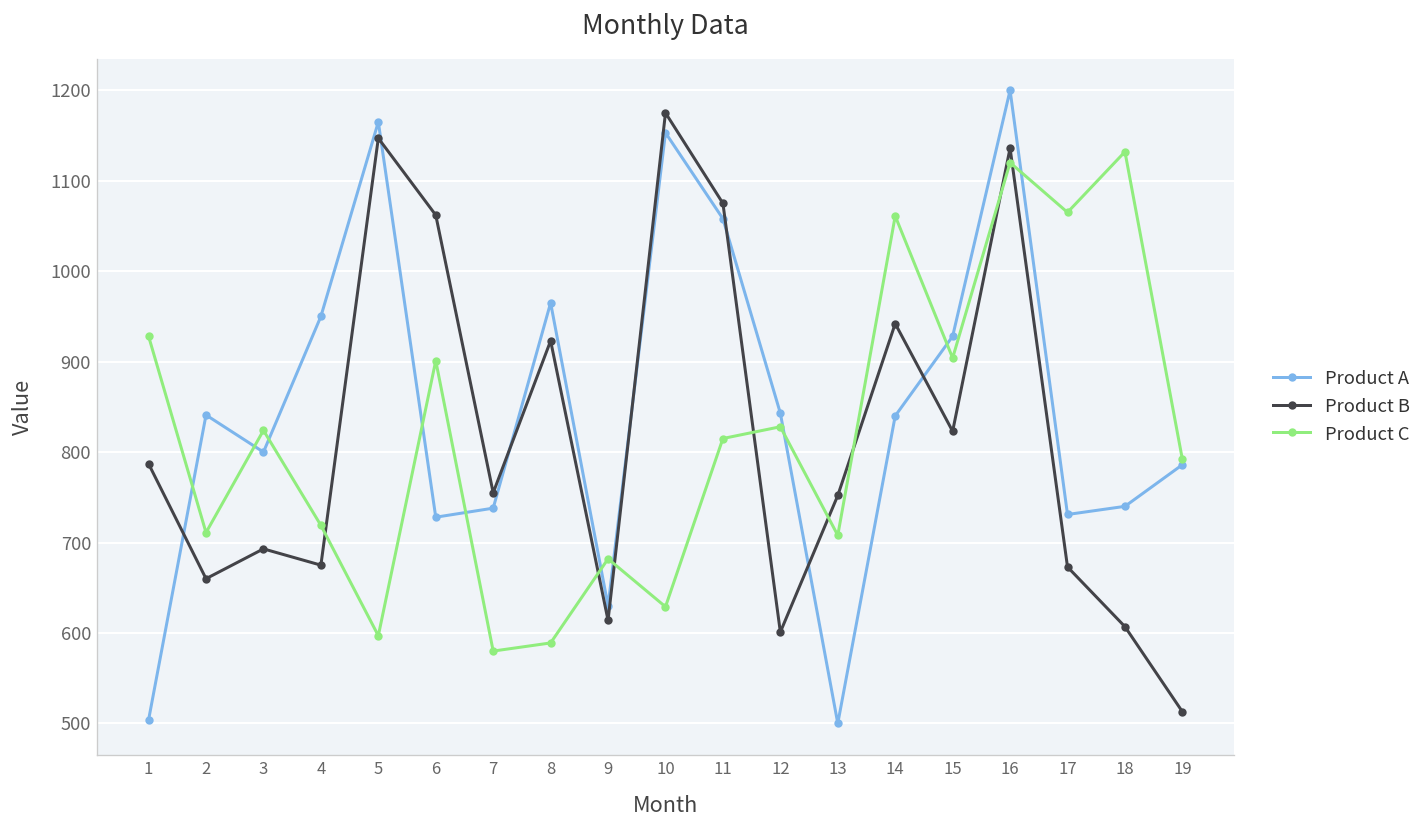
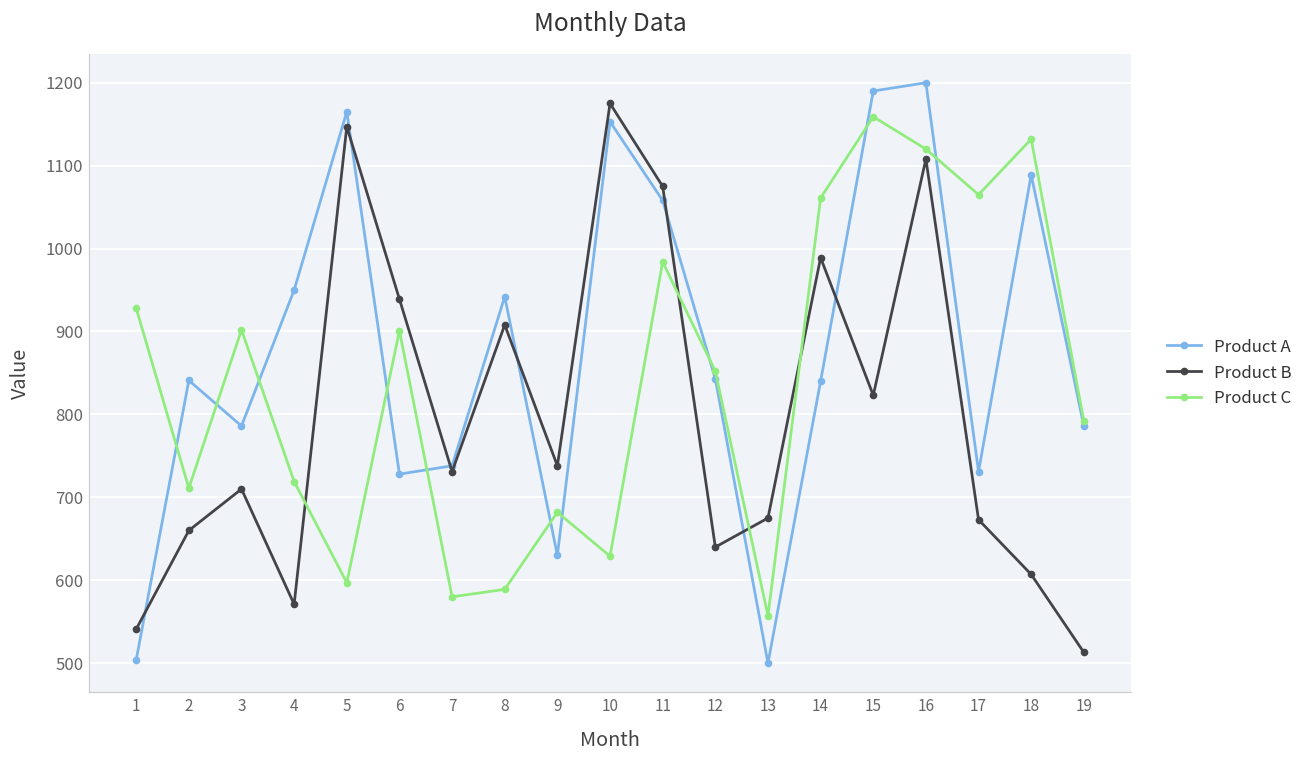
  {
    "Product A": {
      "1": 500,
      "2": 840,
-     "3": 800,
+     "3": 790,
      "4": 950,
      "5": 1170,
      "6": 730,
      "7": 740,
-     "8": 970,
+     "8": 940,
      "9": 630,
      "10": 1150,
      "11": 1060,
      "12": 840,
      "13": 500,
      "14": 840,
-     "15": 930,
+     "15": 1190,
      "16": 1200,
      "17": 730,
-     "18": 740,
+     "18": 1090,
      "19": 790
    },
    "Product B": {
-     "1": 790,
+     "1": 540,
      "2": 660,
-     "3": 690,
-     "4": 680,
+     "3": 710,
+     "4": 570,
      "5": 1150,
-     "6": 1060,
-     "7": 760,
-     "8": 920,
-     "9": 610,
+     "6": 940,
+     "7": 730,
+     "8": 910,
+     "9": 740,
      "10": 1180,
      "11": 1080,
-     "12": 600,
-     "13": 750,
-     "14": 940,
+     "12": 640,
+     "13": 680,
+     "14": 990,
      "15": 820,
-     "16": 1140,
+     "16": 1110,
      "17": 670,
      "18": 610,
      "19": 510
    },
    "Product C": {
      "1": 930,
      "2": 710,
-     "3": 820,
+     "3": 900,
      "4": 720,
      "5": 600,
      "6": 900,
      "7": 580,
      "8": 590,
      "9": 680,
      "10": 630,
-     "11": 820,
-     "12": 830,
-     "13": 710,
+     "11": 980,
+     "12": 850,
+     "13": 560,
      "14": 1060,
-     "15": 900,
+     "15": 1160,
      "16": 1120,
      "17": 1070,
      "18": 1130,
      "19": 790
    }
  }
